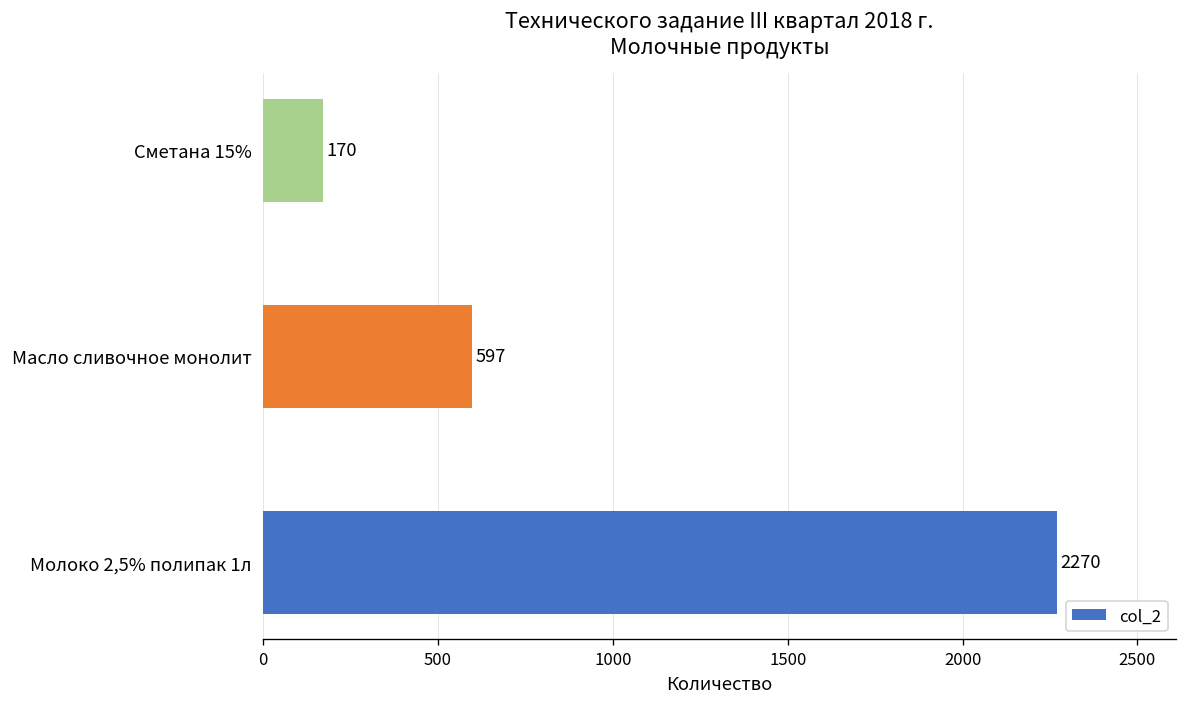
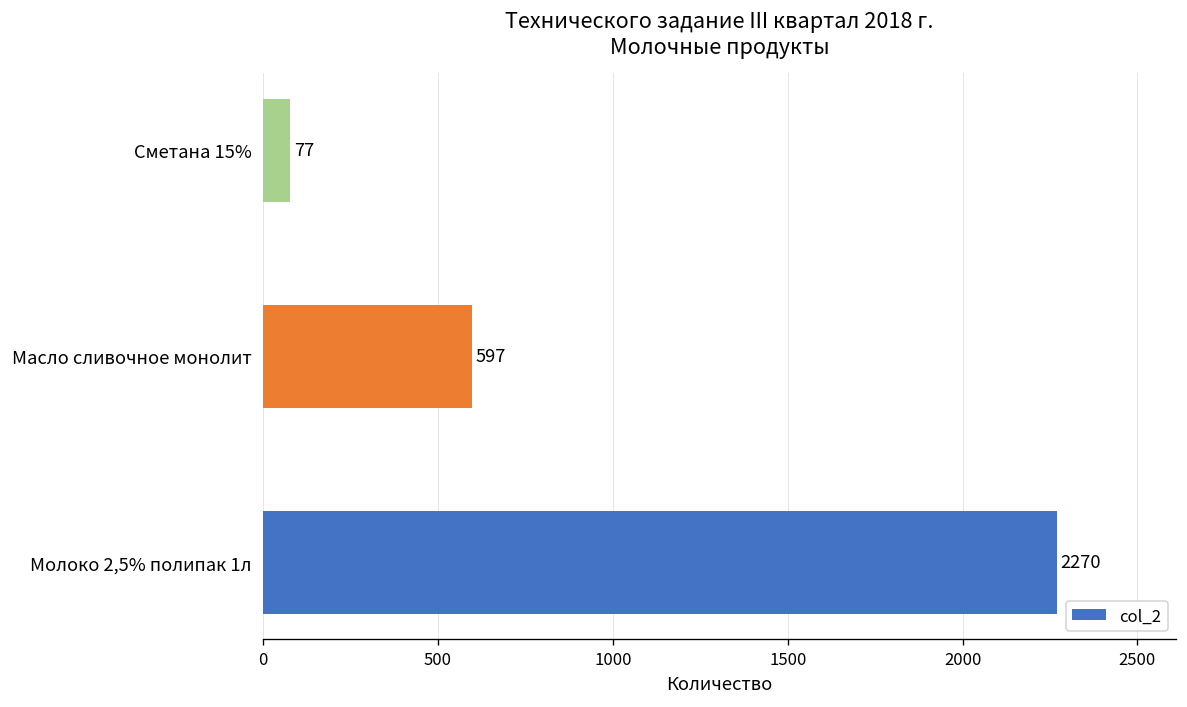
  {
-   "Сметана 15%": 170,
+   "Сметана 15%": 77,
    "Масло сливочное монолит": 597,
    "Молоко 2,5% полипак 1л": 2270
  }
